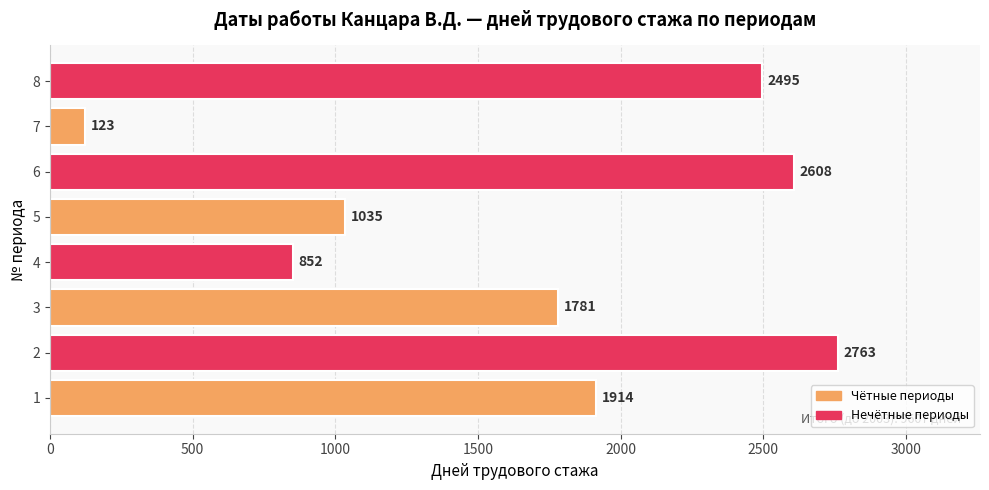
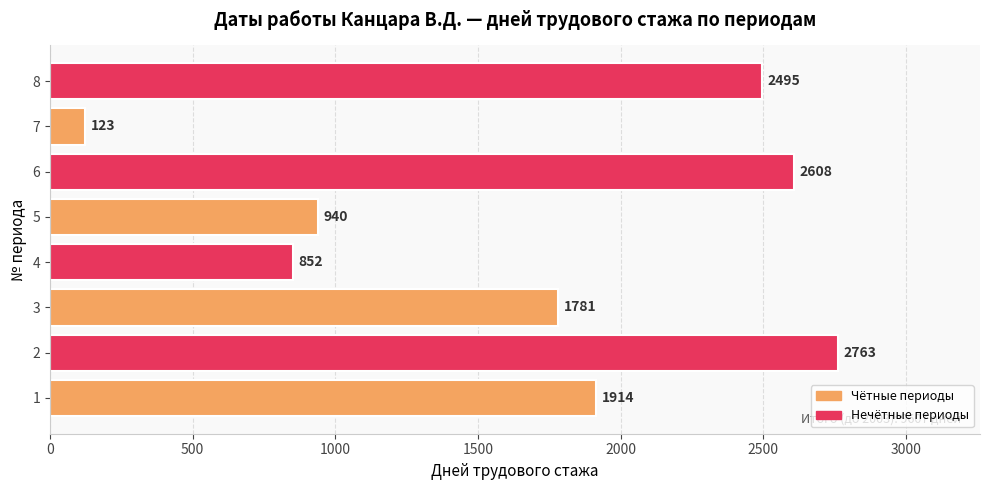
  {
    "8": 2495,
    "7": 123,
    "6": 2608,
-   "5": 1035,
+   "5": 940,
    "4": 852,
    "3": 1781,
    "2": 2763,
    "1": 1914
  }
